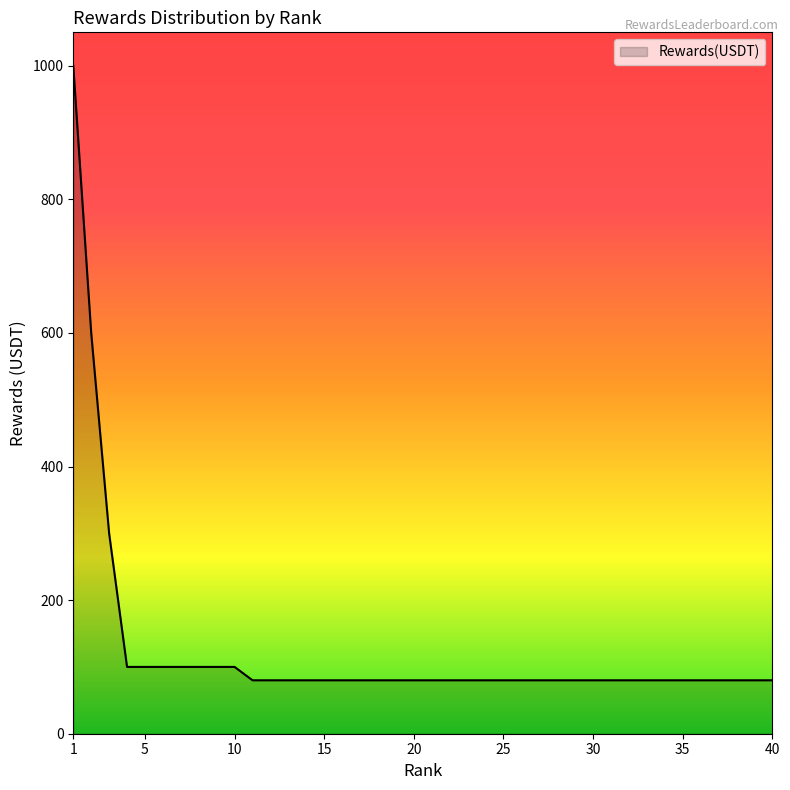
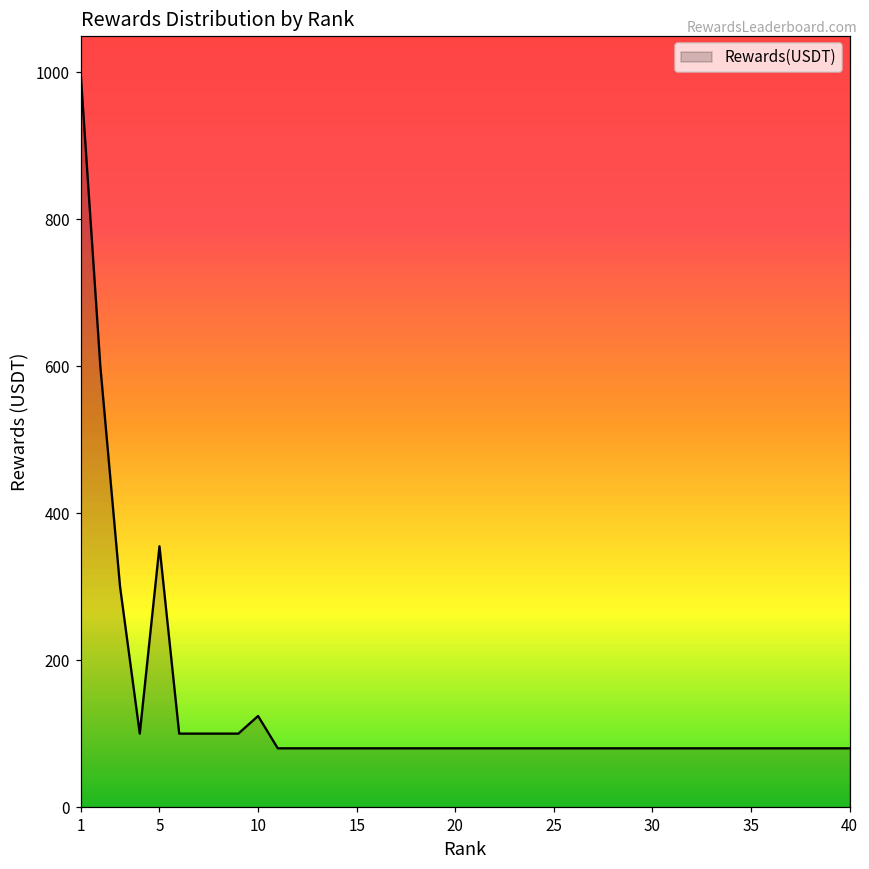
  {
    "1": 1000,
-   "5": 100,
-   "10": 100,
+   "5": 360,
+   "10": 120,
    "15": 80,
    "20": 80,
    "25": 80,
    "30": 80,
    "35": 80,
    "40": 80
  }
